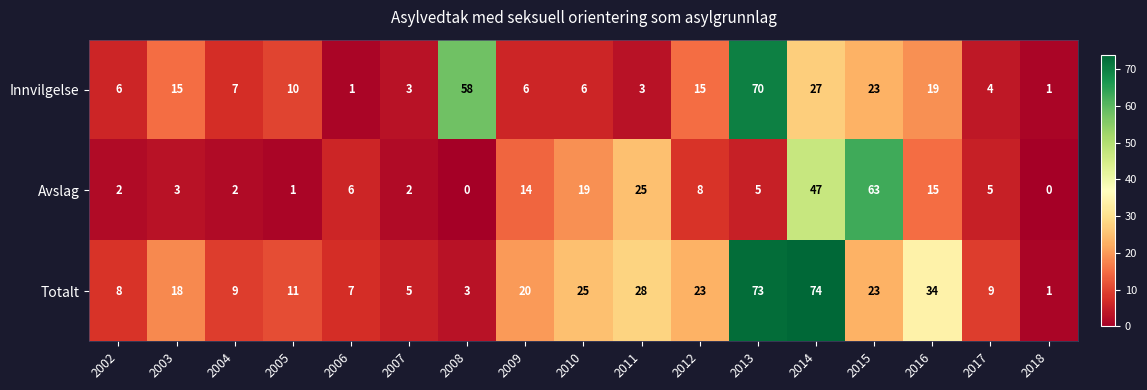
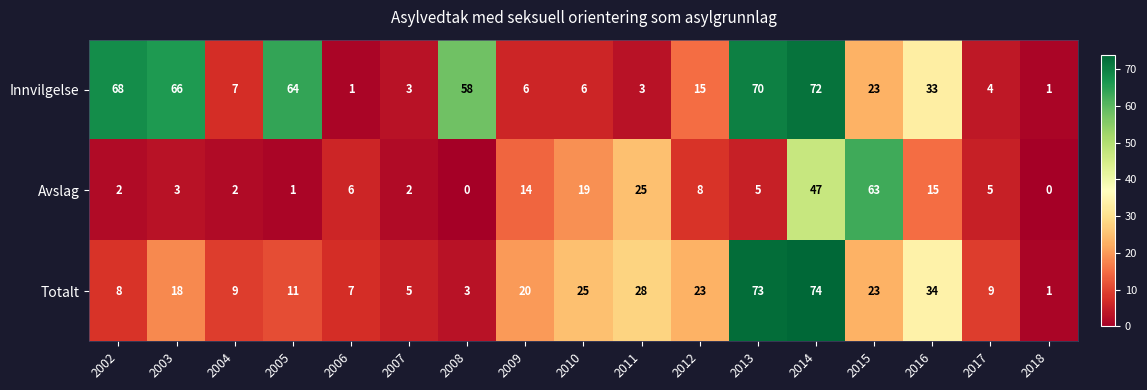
  {
    "Innvilgelse": {
-     "2002": 6,
-     "2003": 15,
+     "2002": 68,
+     "2003": 66,
      "2004": 7,
-     "2005": 10,
+     "2005": 64,
      "2006": 1,
      "2007": 3,
      "2008": 58,
      "2009": 6,
      "2010": 6,
      "2011": 3,
      "2012": 15,
      "2013": 70,
-     "2014": 27,
+     "2014": 72,
      "2015": 23,
-     "2016": 19,
+     "2016": 33,
      "2017": 4,
      "2018": 1
    },
    "Avslag": {
      "2002": 2,
      "2003": 3,
      "2004": 2,
      "2005": 1,
      "2006": 6,
      "2007": 2,
      "2008": 0,
      "2009": 14,
      "2010": 19,
      "2011": 25,
      "2012": 8,
      "2013": 5,
      "2014": 47,
      "2015": 63,
      "2016": 15,
      "2017": 5,
      "2018": 0
    },
    "Totalt": {
      "2002": 8,
      "2003": 18,
      "2004": 9,
      "2005": 11,
      "2006": 7,
      "2007": 5,
      "2008": 3,
      "2009": 20,
      "2010": 25,
      "2011": 28,
      "2012": 23,
      "2013": 73,
      "2014": 74,
      "2015": 23,
      "2016": 34,
      "2017": 9,
      "2018": 1
    }
  }
